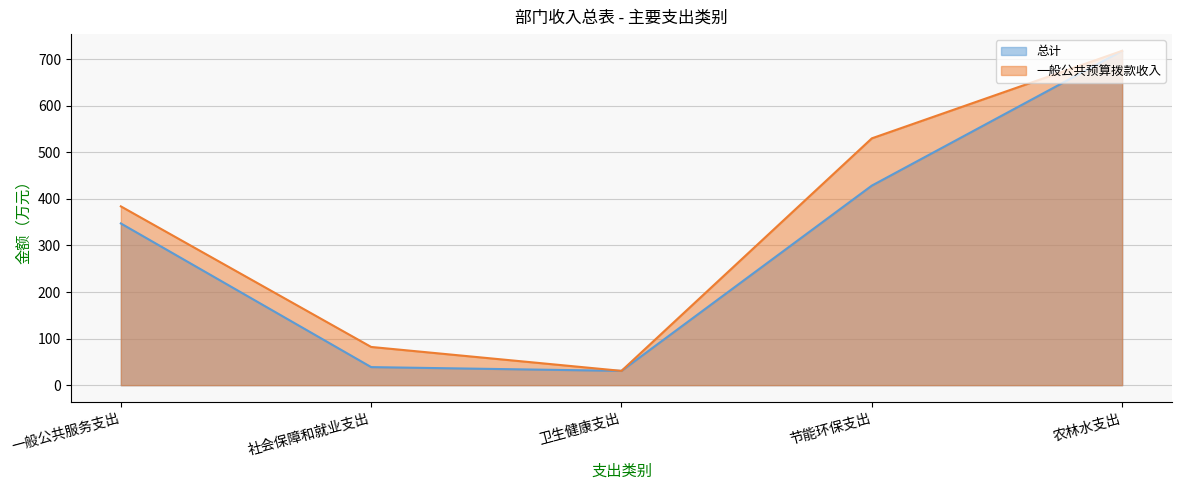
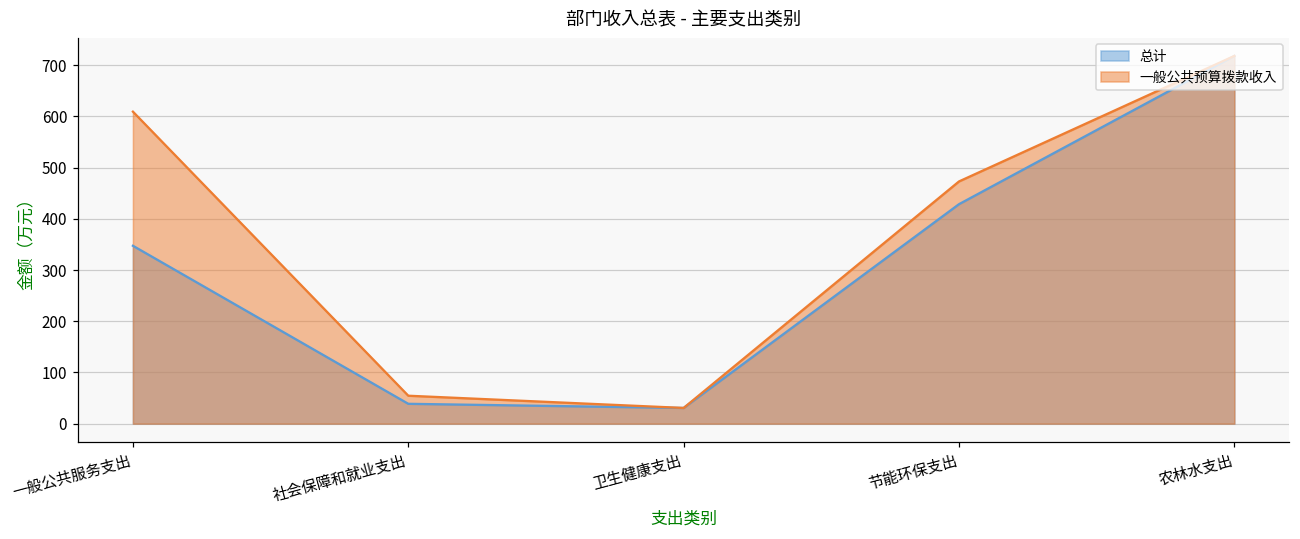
  {
    "总计": {
      "一般公共服务支出": 350,
      "社会保障和就业支出": 40,
      "节能环保支出": 430
    },
    "一般公共预算拨款收入": {
-     "一般公共服务支出": 380,
-     "社会保障和就业支出": 80,
-     "节能环保支出": 530
+     "一般公共服务支出": 610,
+     "社会保障和就业支出": 50,
+     "节能环保支出": 470
    }
  }
